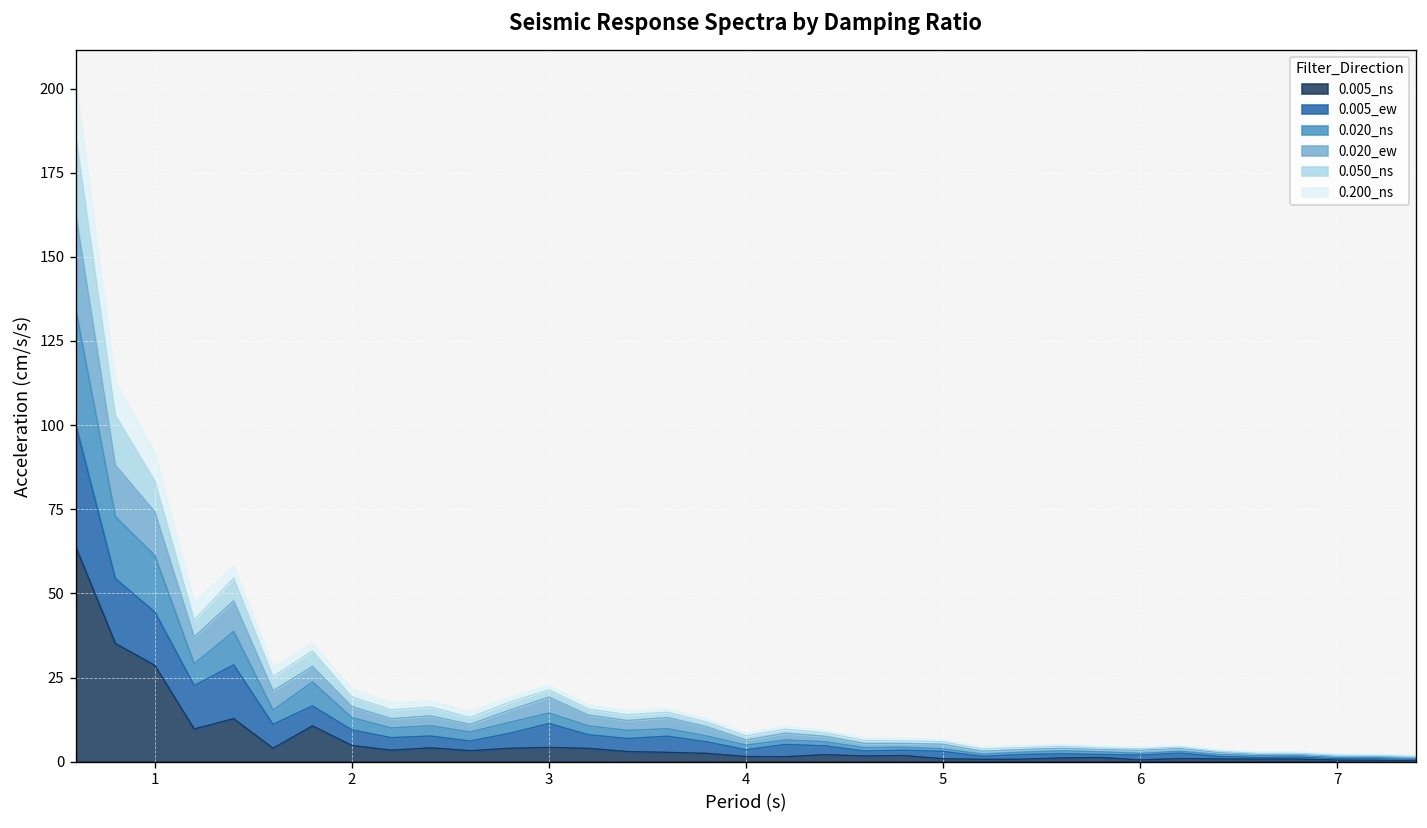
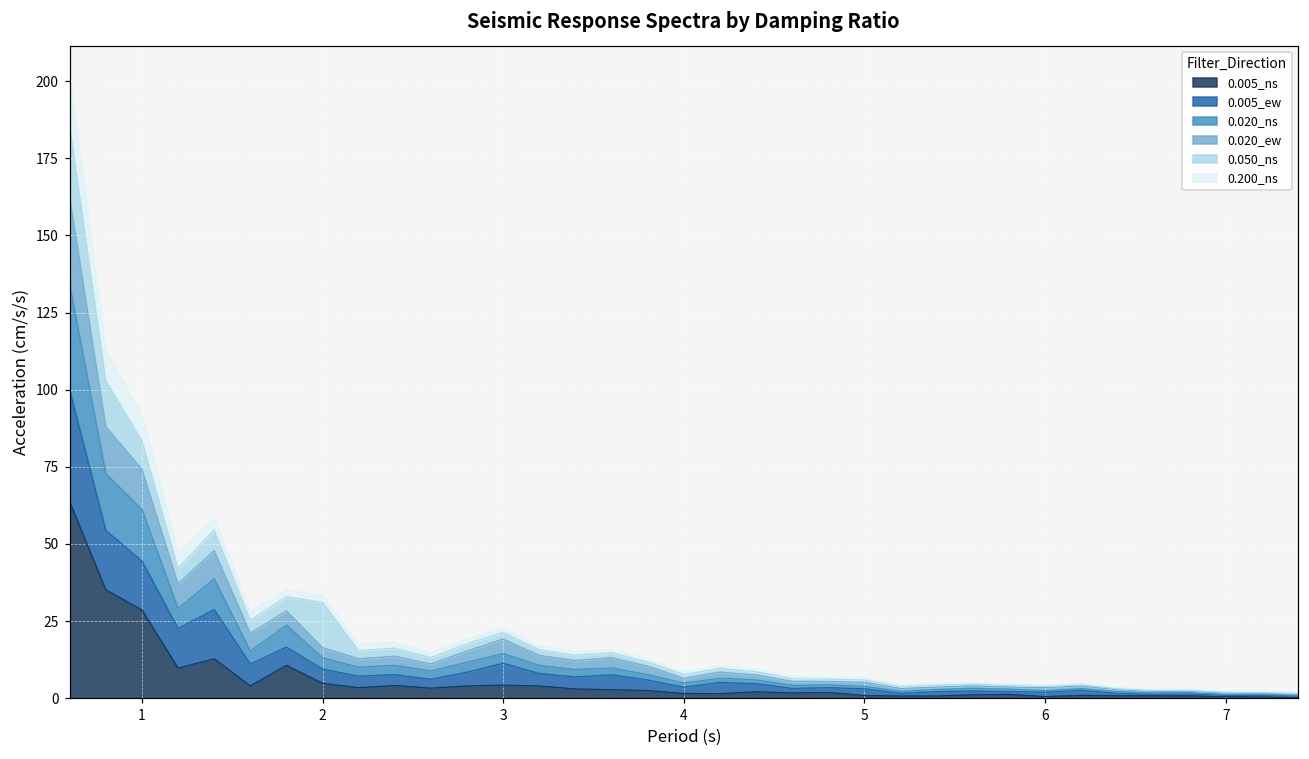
  {
    "0.005_ns": {
      "1": 29,
      "2": 5,
      "3": 4,
      "4": 2,
      "5": 1,
      "6": 1
    },
    "0.005_ew": {
      "1": 16,
      "2": 5,
      "3": 7,
      "4": 2
    },
    "0.050_ns": {
      "1": 9,
-     "2": 3,
+     "2": 15,
      "3": 2
    },
    "0.200_ns": {
      "1": 8,
      "2": 2,
      "3": 1
    }
  }
